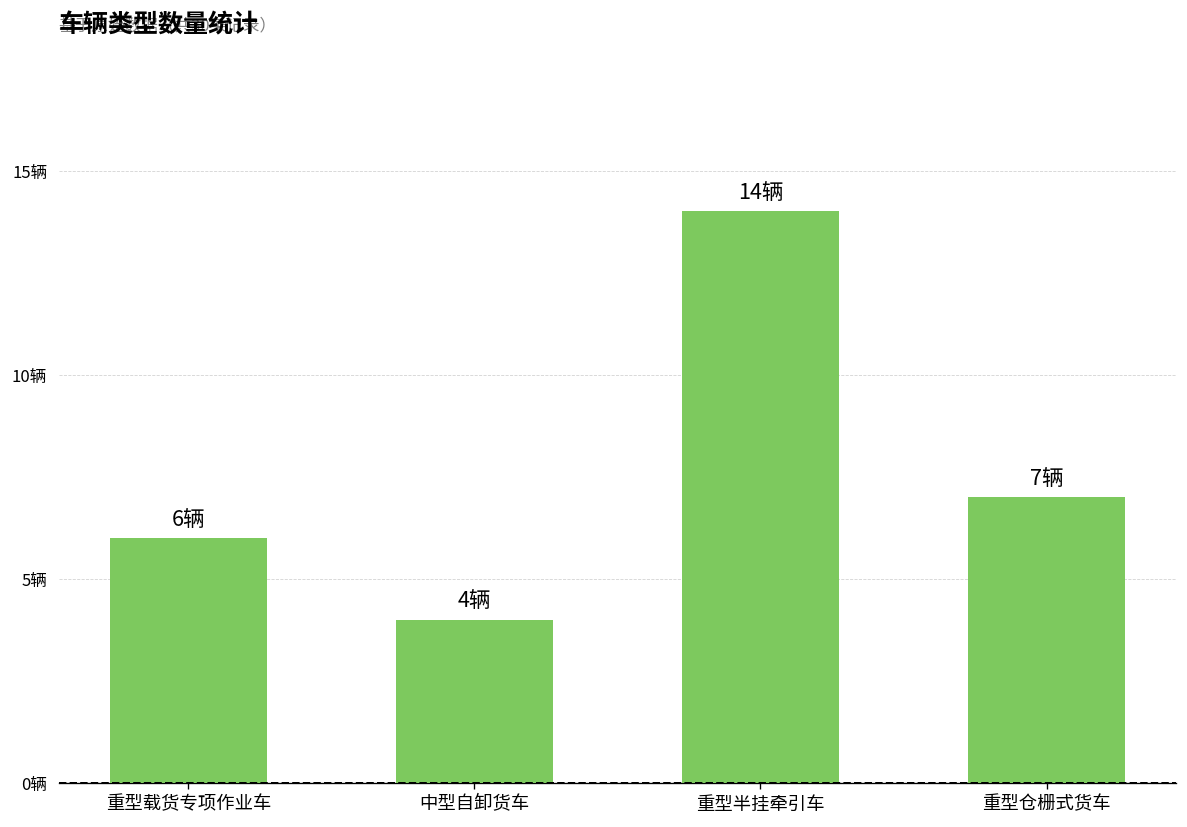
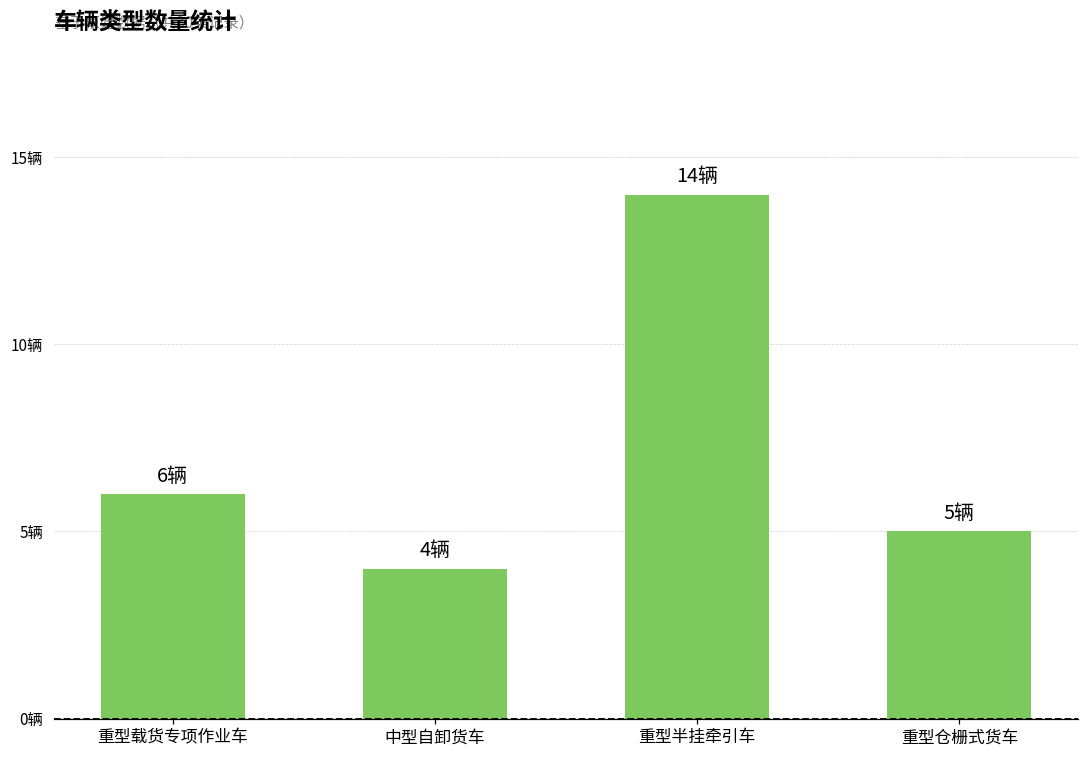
  {
    "重型载货专项作业车": "6辆",
    "中型自卸货车": "4辆",
    "重型半挂牵引车": "14辆",
-   "重型仓栅式货车": "7辆"
+   "重型仓栅式货车": "5辆"
  }
